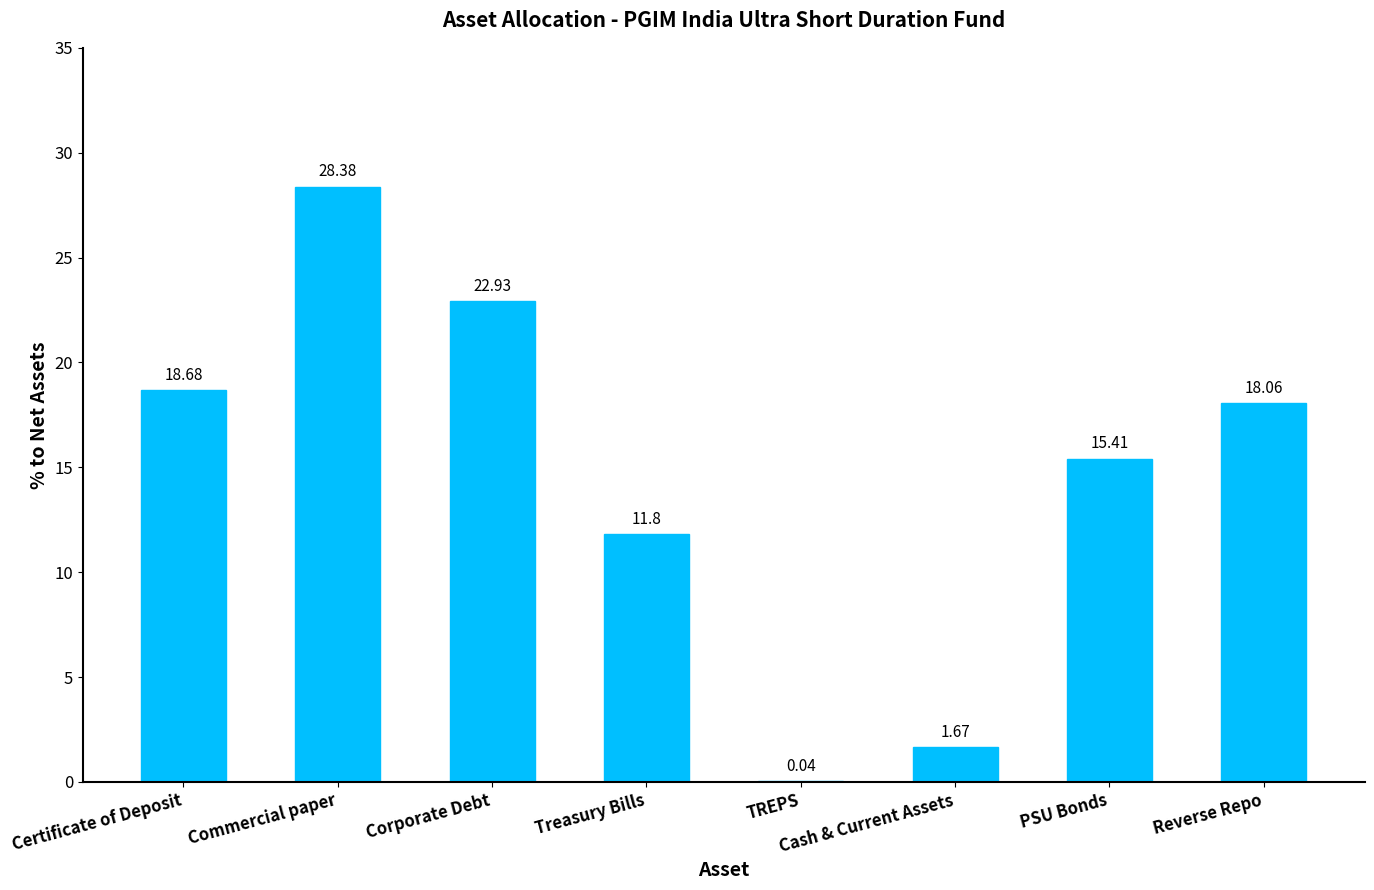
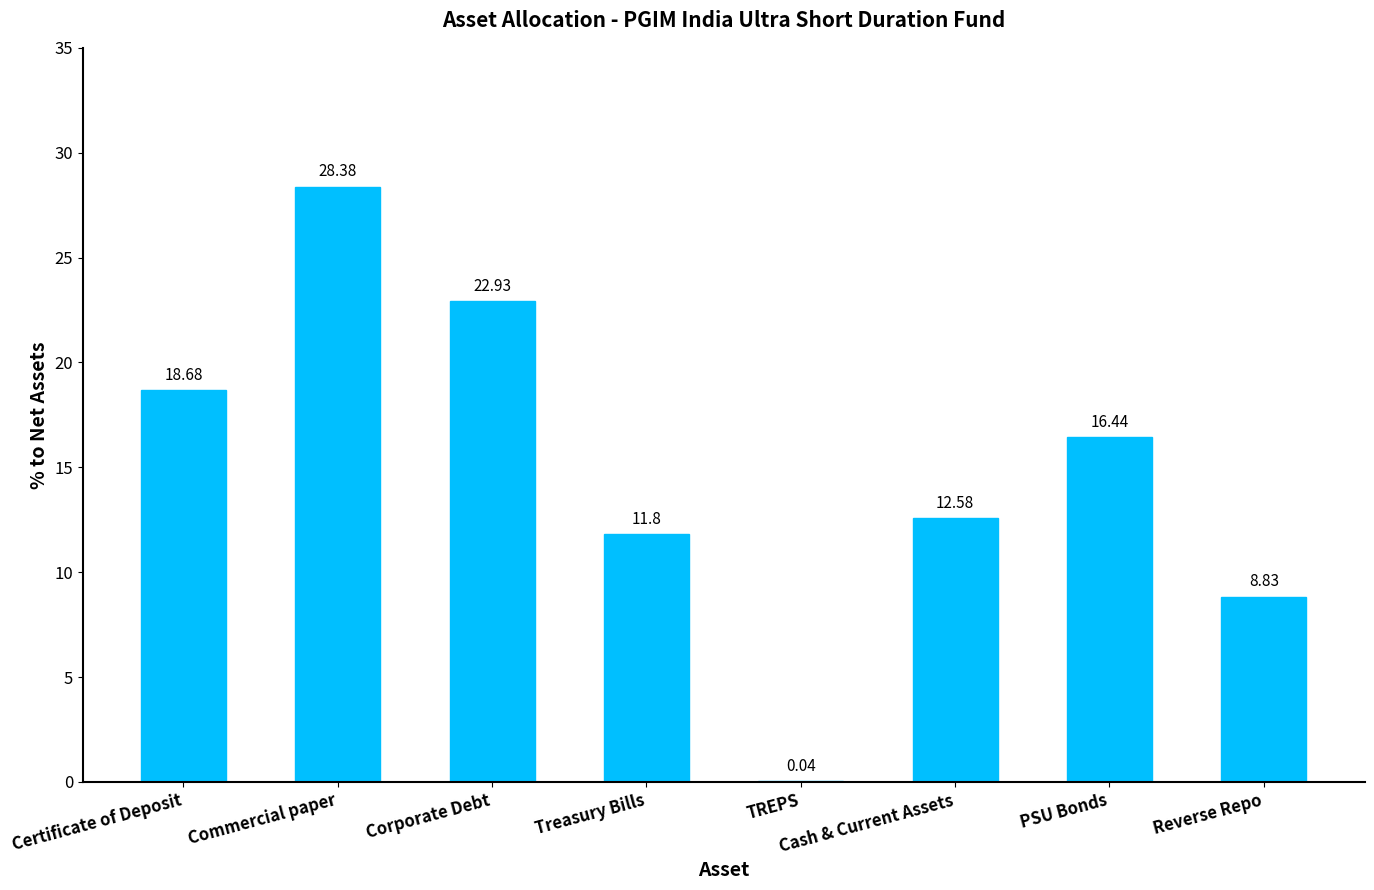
  {
    "Certificate of Deposit": 18.68,
    "Commercial paper": 28.38,
    "Corporate Debt": 22.93,
    "Treasury Bills": 11.8,
    "TREPS": 0.04,
-   "Cash & Current Assets": 1.67,
-   "PSU Bonds": 15.41,
-   "Reverse Repo": 18.06
+   "Cash & Current Assets": 12.58,
+   "PSU Bonds": 16.44,
+   "Reverse Repo": 8.83
  }
